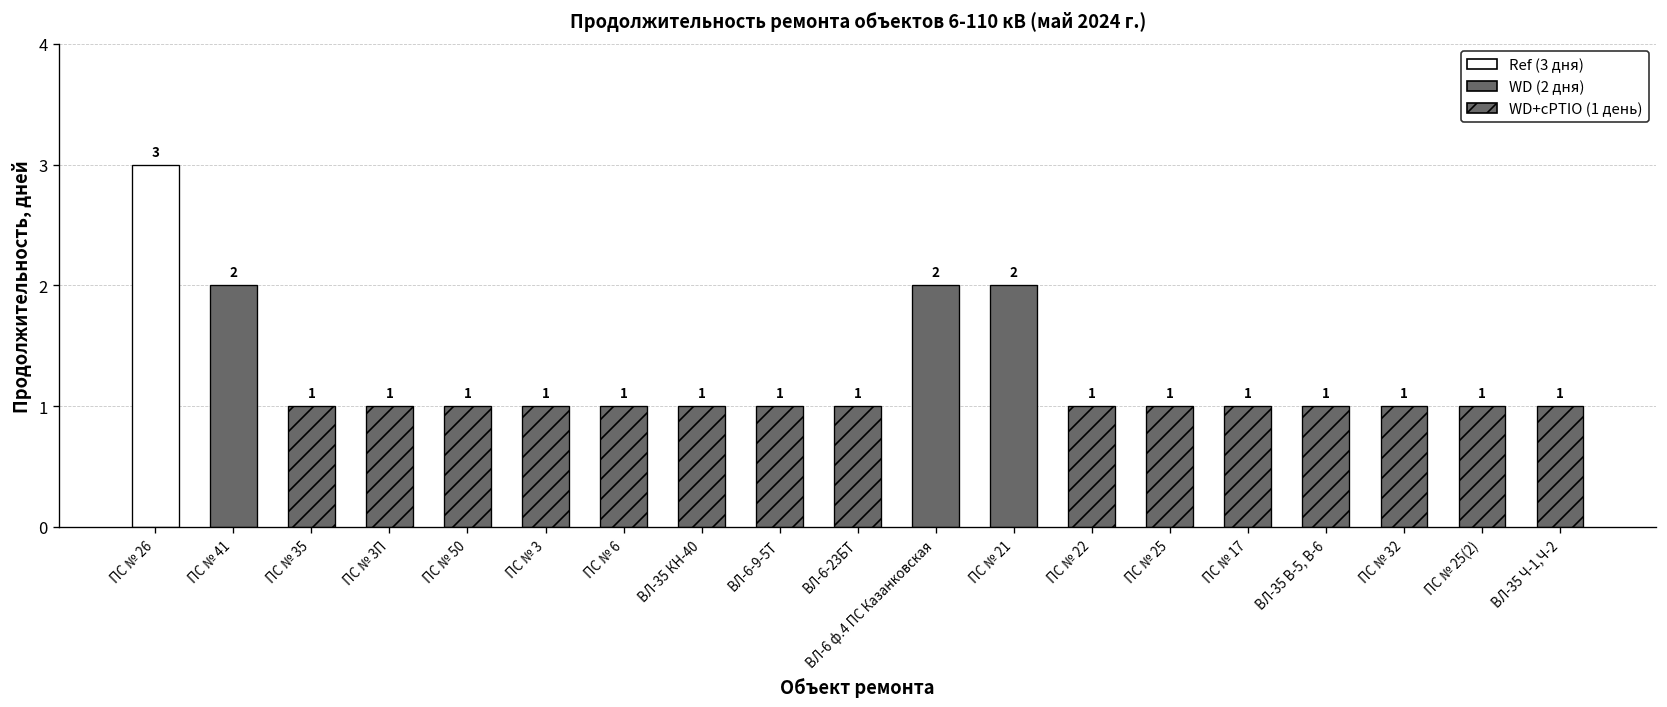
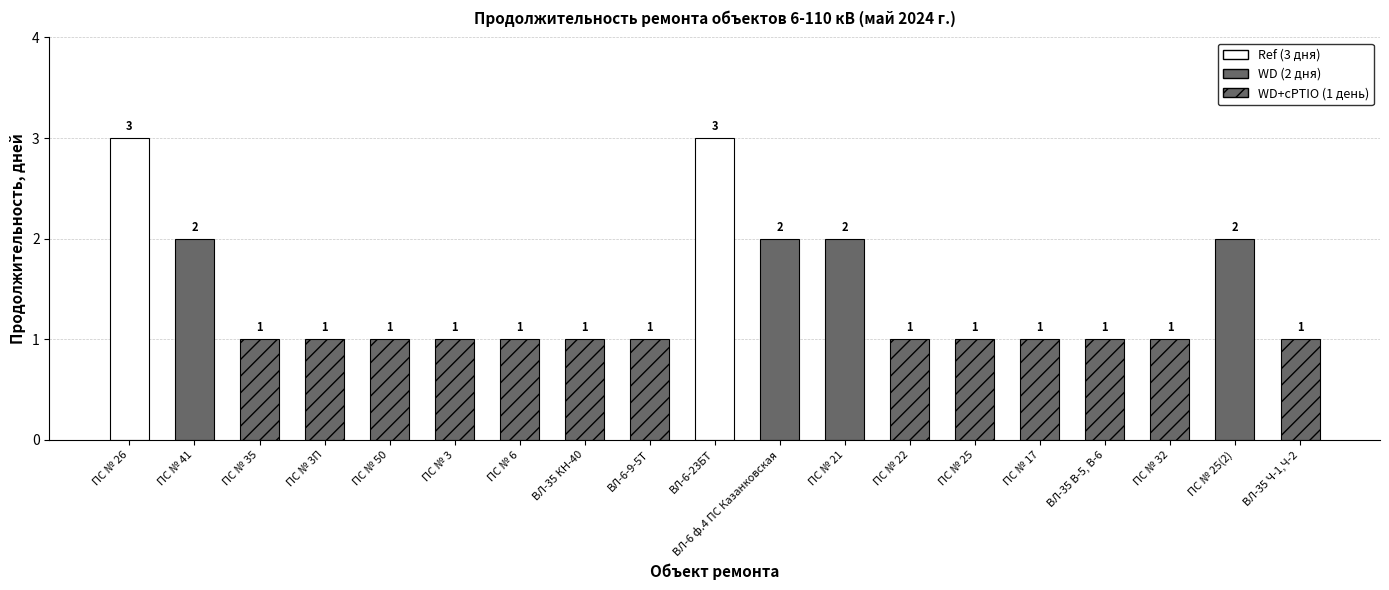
  {
    "ПС № 26": 3,
    "ПС № 41": 2,
    "ПС № 35": 1,
    "ПС № 3П": 1,
    "ПС № 50": 1,
    "ПС № 3": 1,
    "ПС № 6": 1,
    "ВЛ-35 КН-40": 1,
    "ВЛ-6-9-5Т": 1,
-   "ВЛ-6-23БТ": 1,
+   "ВЛ-6-23БТ": 3,
    "ВЛ-6 ф.4 ПС Казанковская": 2,
    "ПС № 21": 2,
    "ПС № 22": 1,
    "ПС № 25": 1,
    "ПС № 17": 1,
    "ВЛ-35 В-5, В-6": 1,
    "ПС № 32": 1,
-   "ПС № 25(2)": 1,
+   "ПС № 25(2)": 2,
    "ВЛ-35 Ч-1,Ч-2": 1
  }
